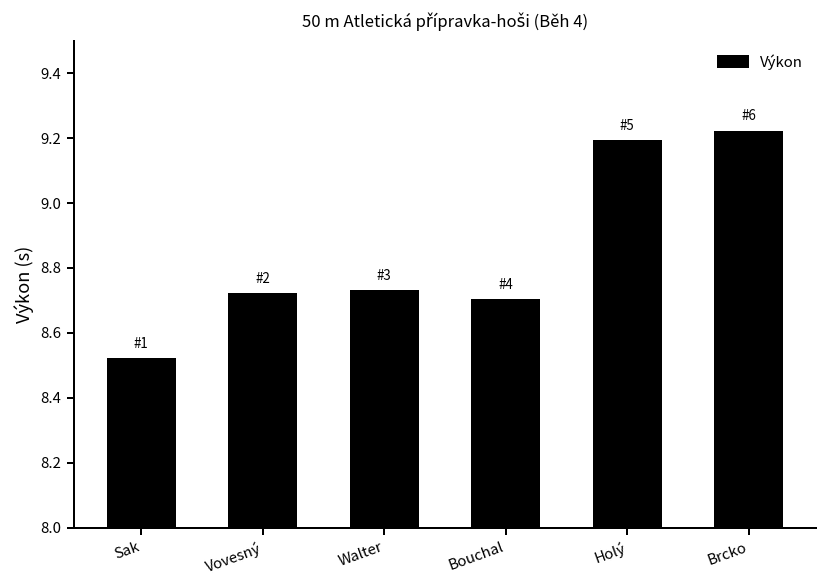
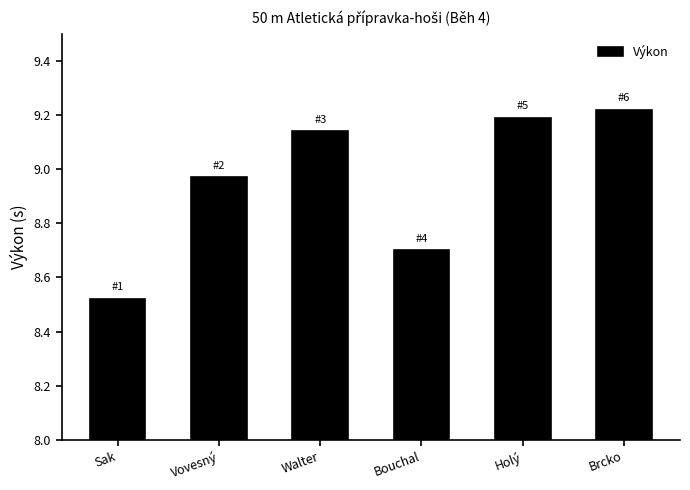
  {
-   "Vovesný": 8.72,
-   "Walter": 8.73
+   "Vovesný": 8.97,
+   "Walter": 9.14
  }
